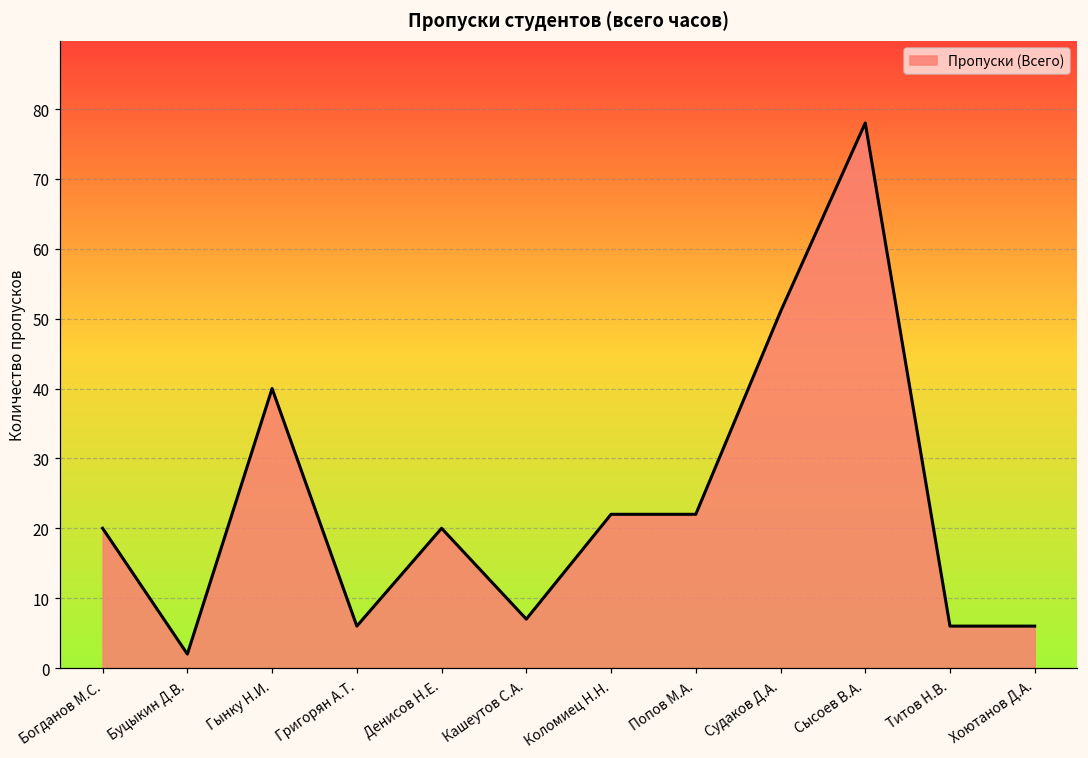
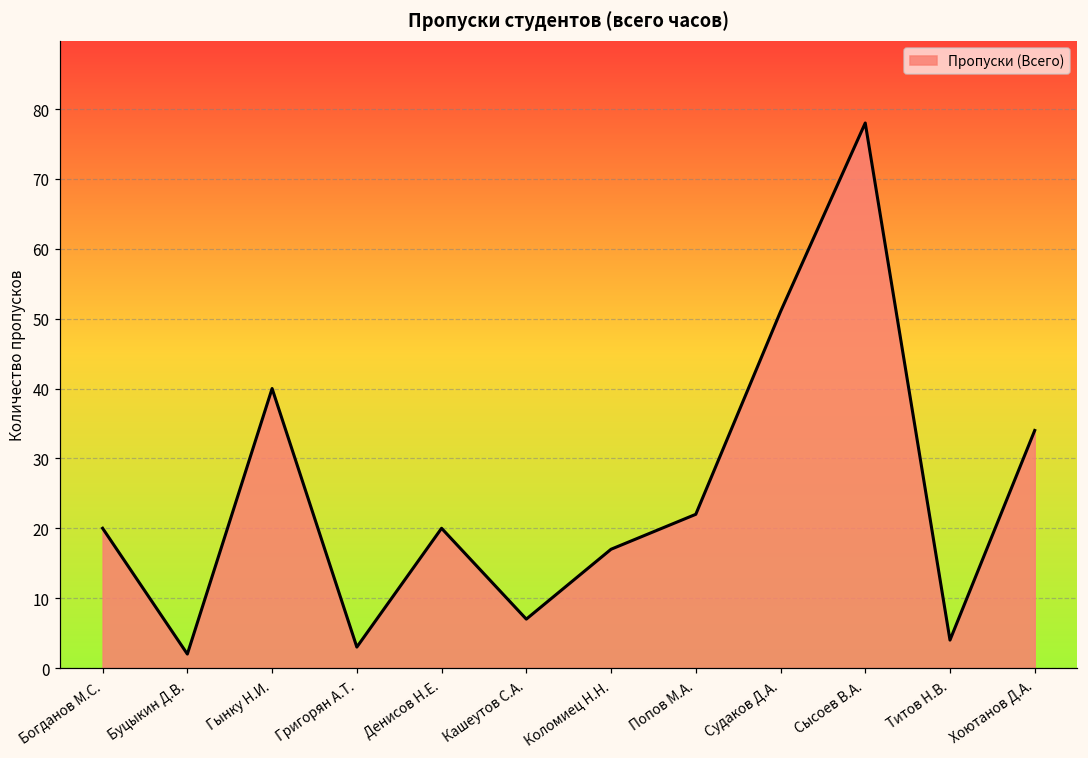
  {
    "Богданов М.С.": 20,
    "Буцыкин Д.В.": 2,
    "Гынку Н.И.": 40,
-   "Григорян А.Т.": 6,
+   "Григорян А.Т.": 3,
    "Денисов Н.Е.": 20,
    "Кашеутов С.А.": 7,
-   "Коломиец Н.Н.": 22,
+   "Коломиец Н.Н.": 17,
    "Попов М.А.": 22,
    "Судаков Д.А.": 51,
    "Сысоев В.А.": 78,
-   "Титов Н.В.": 6,
-   "Хоютанов Д.А.": 6
+   "Титов Н.В.": 4,
+   "Хоютанов Д.А.": 34
  }
